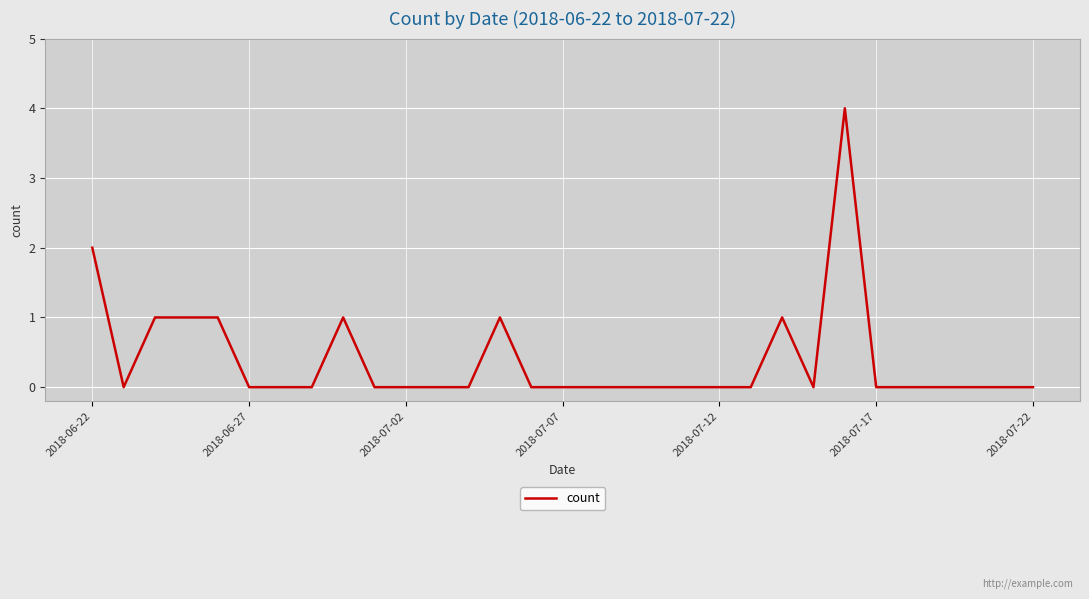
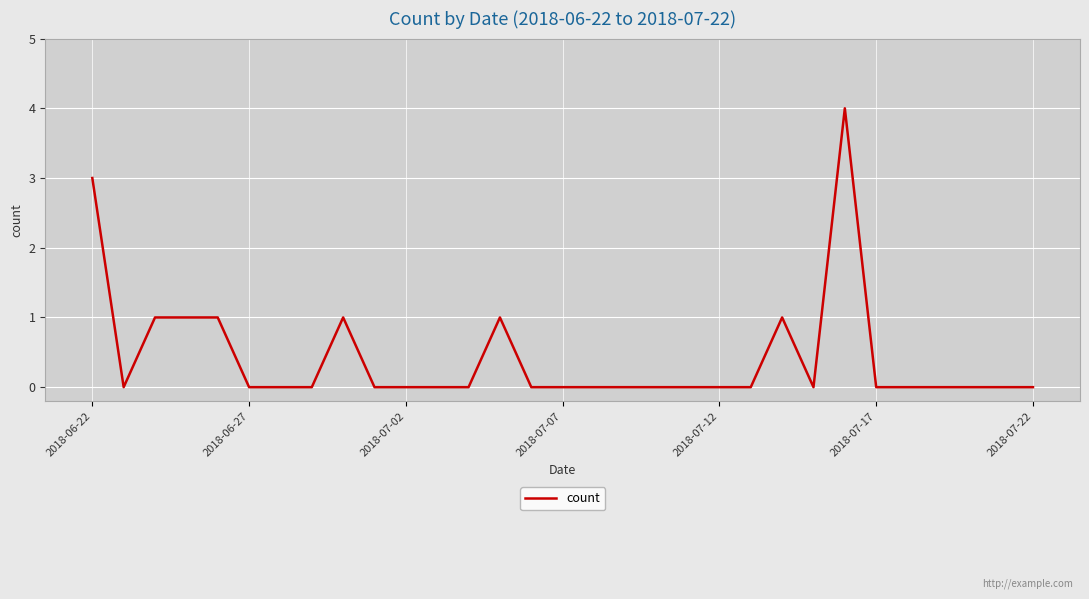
  {
-   "2018-06-22": 2,
+   "2018-06-22": 3,
    "2018-06-27": 0,
    "2018-07-02": 0,
    "2018-07-07": 0,
    "2018-07-12": 0,
    "2018-07-17": 0,
    "2018-07-22": 0
  }
